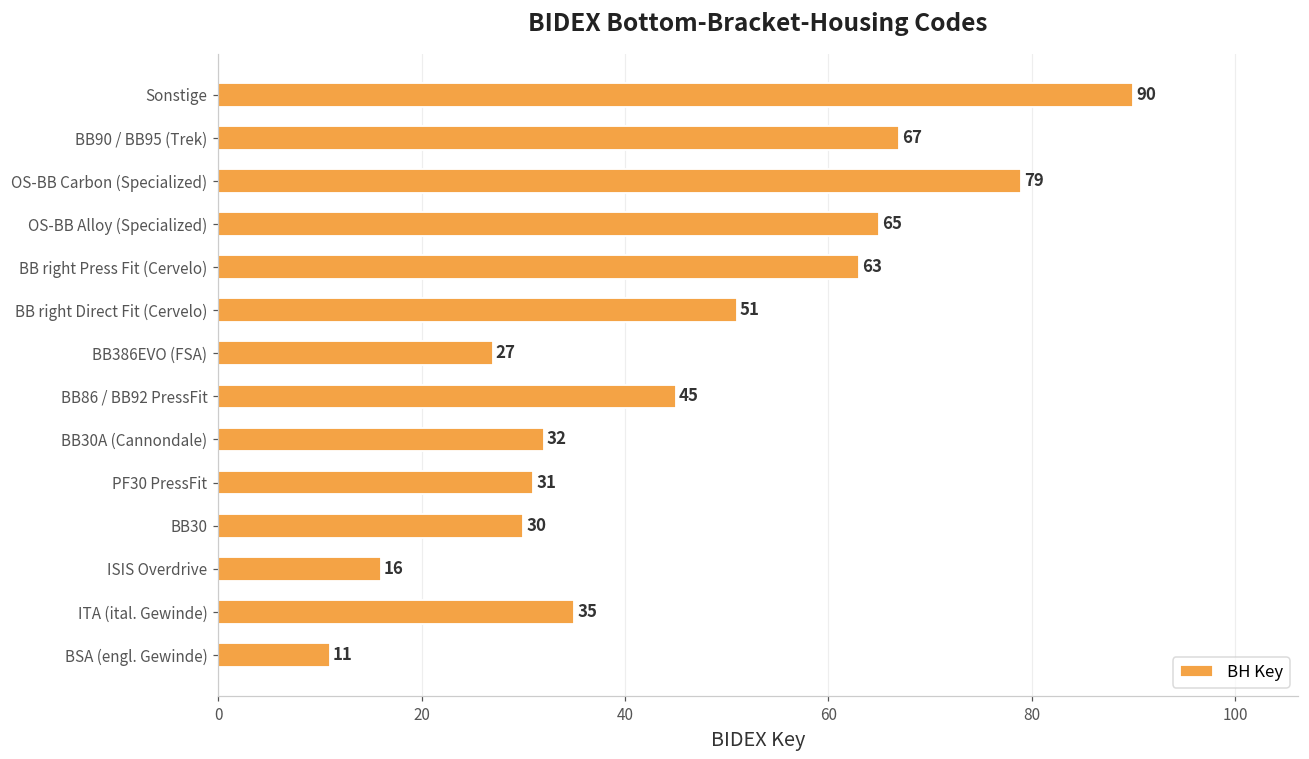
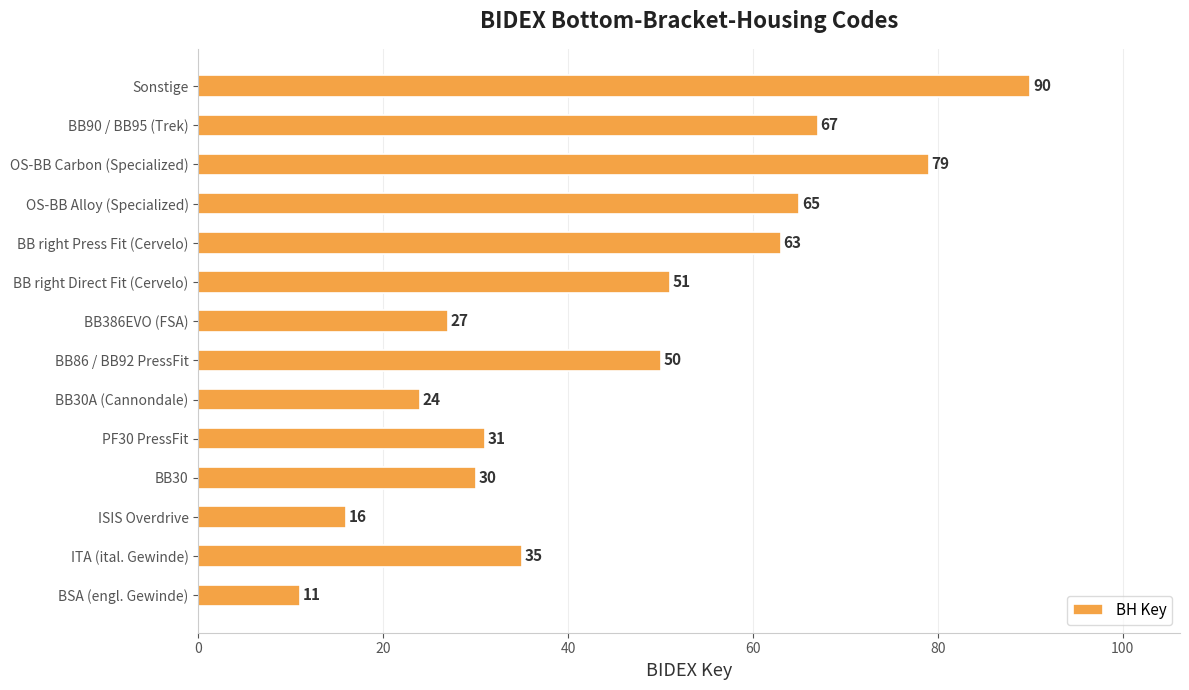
  {
    "Sonstige": 90,
    "BB90 / BB95 (Trek)": 67,
    "OS-BB Carbon (Specialized)": 79,
    "OS-BB Alloy (Specialized)": 65,
    "BB right Press Fit (Cervelo)": 63,
    "BB right Direct Fit (Cervelo)": 51,
    "BB386EVO (FSA)": 27,
-   "BB86 / BB92 PressFit": 45,
-   "BB30A (Cannondale)": 32,
+   "BB86 / BB92 PressFit": 50,
+   "BB30A (Cannondale)": 24,
    "PF30 PressFit": 31,
    "BB30": 30,
    "ISIS Overdrive": 16,
    "ITA (ital. Gewinde)": 35,
    "BSA (engl. Gewinde)": 11
  }
